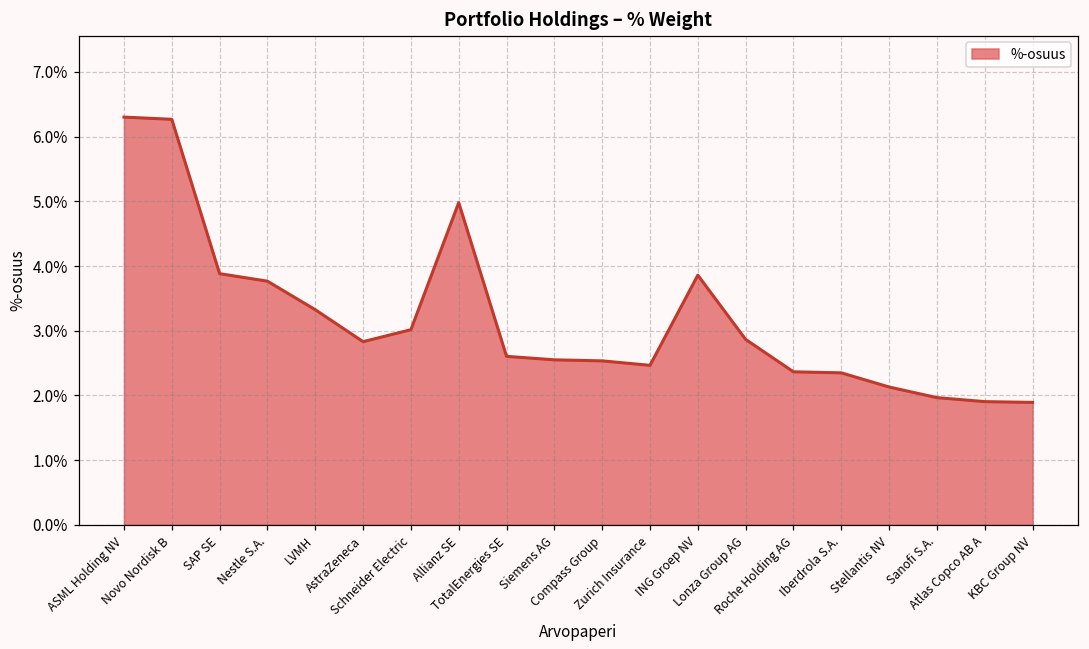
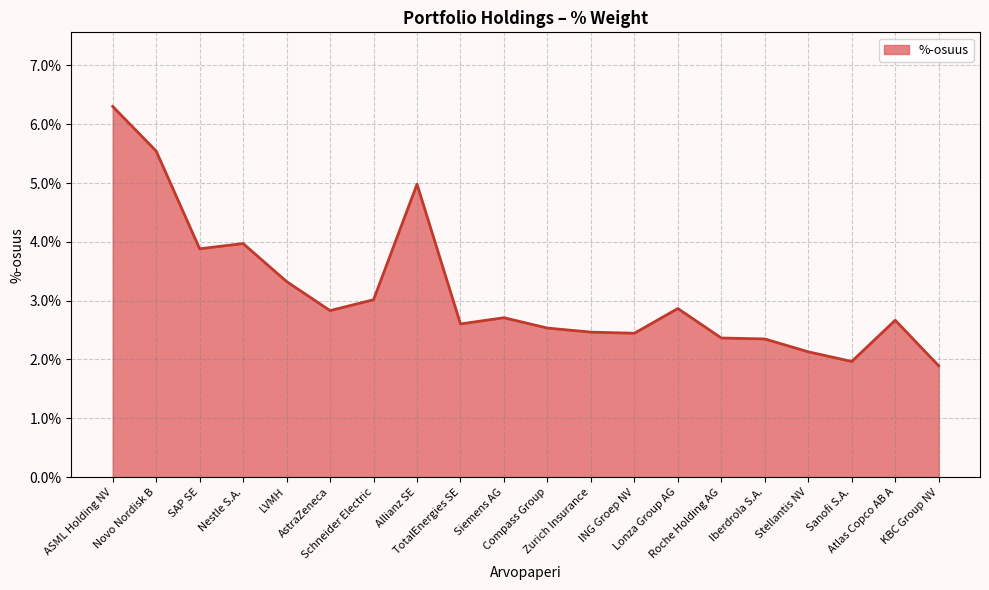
  {
    "ASML Holding NV": "6.3%",
-   "Novo Nordisk B": "6.3%",
+   "Novo Nordisk B": "5.5%",
    "SAP SE": "3.9%",
-   "Nestle S.A.": "3.8%",
+   "Nestle S.A.": "4.0%",
    "LVMH": "3.3%",
    "AstraZeneca": "2.8%",
    "Schneider Electric": "3.0%",
    "Allianz SE": "5.0%",
    "TotalEnergies SE": "2.6%",
-   "Siemens AG": "2.6%",
+   "Siemens AG": "2.7%",
    "Compass Group": "2.5%",
    "Zurich Insurance": "2.5%",
-   "ING Groep NV": "3.9%",
+   "ING Groep NV": "2.4%",
    "Lonza Group AG": "2.9%",
    "Roche Holding AG": "2.4%",
    "Iberdrola S.A.": "2.3%",
    "Stellantis NV": "2.1%",
    "Sanofi S.A.": "2.0%",
-   "Atlas Copco AB A": "1.9%",
+   "Atlas Copco AB A": "2.7%",
    "KBC Group NV": "1.9%"
  }
